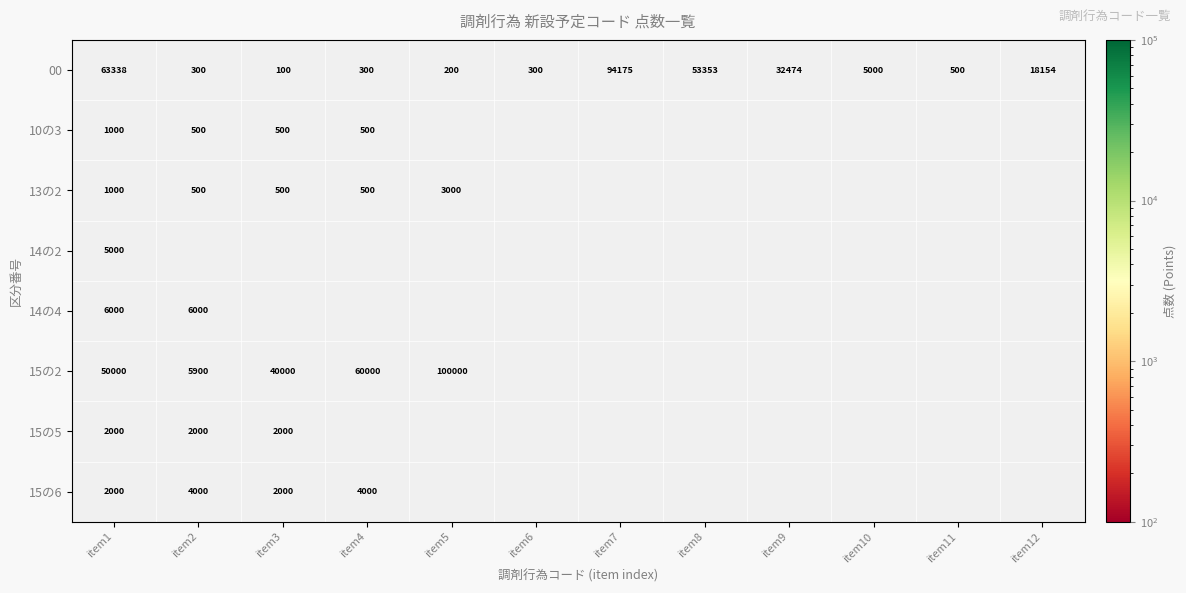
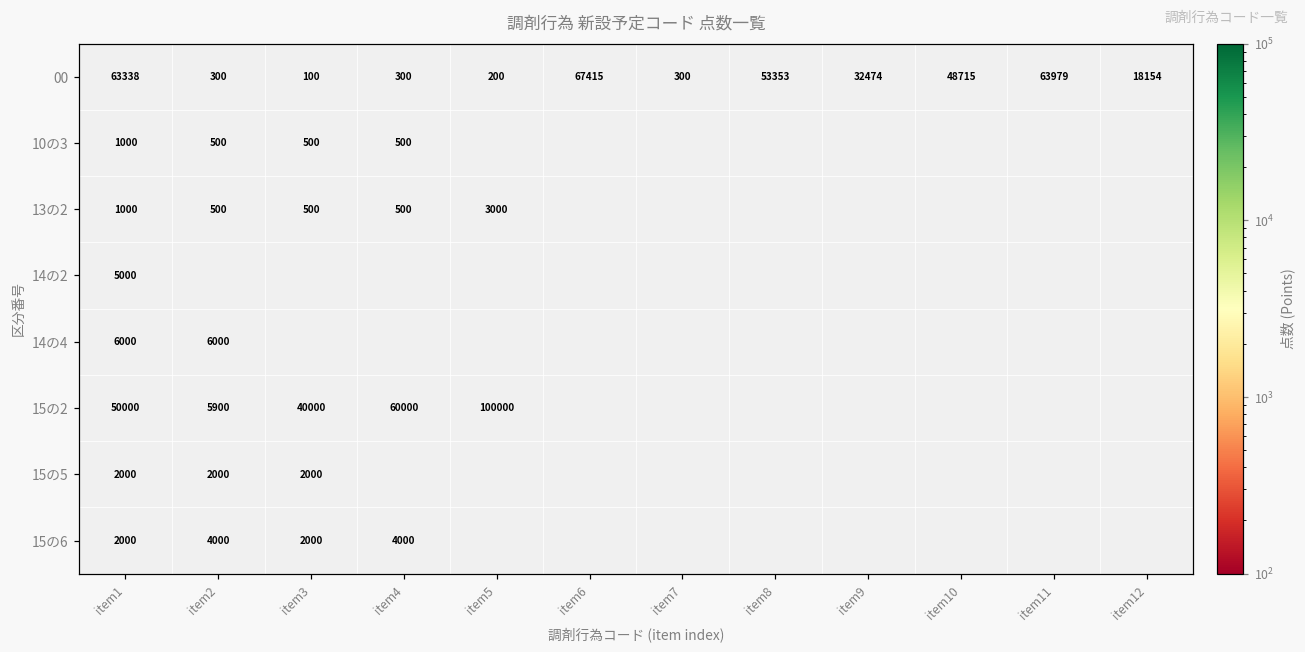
  {
    "00": {
      "item1": 63338,
      "item2": 300,
      "item3": 100,
      "item4": 300,
      "item5": 200,
-     "item6": 300,
-     "item7": 94175,
+     "item6": 67415,
+     "item7": 300,
      "item8": 53353,
      "item9": 32474,
-     "item10": 5000,
-     "item11": 500,
+     "item10": 48715,
+     "item11": 63979,
      "item12": 18154
    },
    "10の3": {
      "item1": 1000,
      "item2": 500,
      "item3": 500,
      "item4": 500
    },
    "13の2": {
      "item1": 1000,
      "item2": 500,
      "item3": 500,
      "item4": 500,
      "item5": 3000
    },
    "14の2": {
      "item1": 5000
    },
    "14の4": {
      "item1": 6000,
      "item2": 6000
    },
    "15の2": {
      "item1": 50000,
      "item2": 5900,
      "item3": 40000,
      "item4": 60000,
      "item5": 100000
    },
    "15の5": {
      "item1": 2000,
      "item2": 2000,
      "item3": 2000
    },
    "15の6": {
      "item1": 2000,
      "item2": 4000,
      "item3": 2000,
      "item4": 4000
    }
  }
